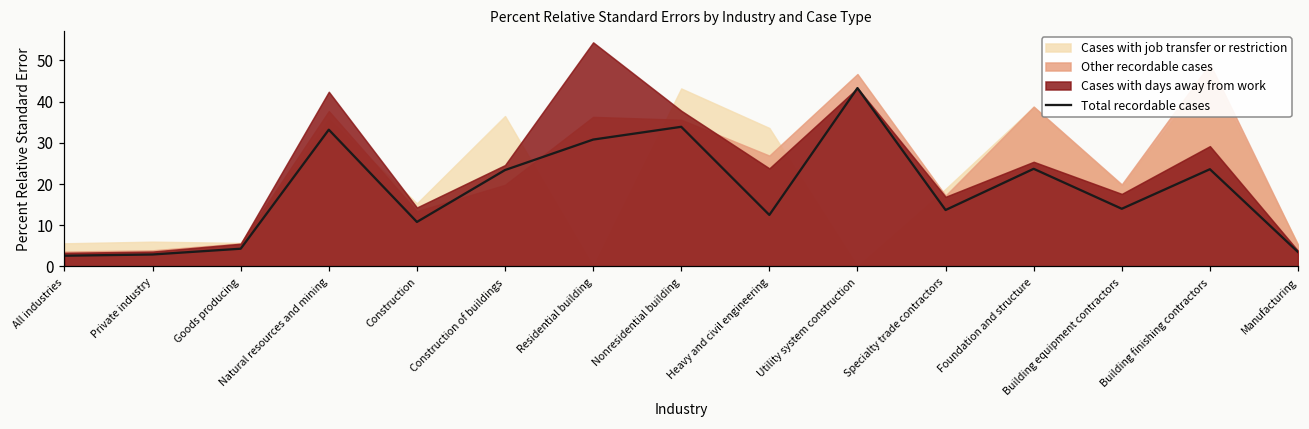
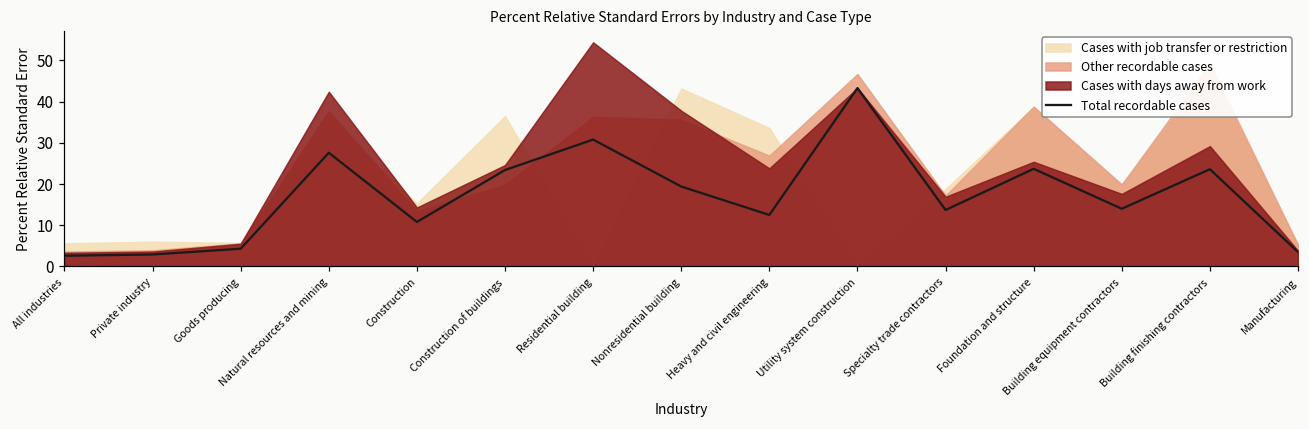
  {
    "Total recordable cases": {
      "All industries": 3,
      "Private industry": 3,
      "Goods producing": 4,
-     "Natural resources and mining": 33,
+     "Natural resources and mining": 28,
      "Construction": 11,
      "Construction of buildings": 23,
      "Residential building": 31,
-     "Nonresidential building": 34,
+     "Nonresidential building": 19,
      "Heavy and civil engineering": 13,
      "Specialty trade contractors": 14,
      "Foundation and structure": 24,
      "Building equipment contractors": 14,
      "Building finishing contractors": 24
    },
    "Cases with job transfer or restriction": {
      "All industries": 6,
      "Private industry": 6,
      "Natural resources and mining": 36,
      "Construction": 15,
      "Construction of buildings": 37,
      "Residential building": 0,
      "Nonresidential building": 43,
      "Heavy and civil engineering": 34,
      "Utility system construction": 0,
      "Specialty trade contractors": 19
    },
    "Other recordable cases": {
      "Natural resources and mining": 38,
      "Construction": 13,
      "Construction of buildings": 20,
      "Residential building": 36,
      "Nonresidential building": 36,
      "Heavy and civil engineering": 27,
      "Utility system construction": 47
    },
    "Cases with days away from work": {
      "Natural resources and mining": 42,
      "Construction": 14,
      "Construction of buildings": 25,
      "Residential building": 54,
      "Nonresidential building": 38,
      "Heavy and civil engineering": 24,
      "Foundation and structure": 25,
      "Building equipment contractors": 18,
      "Building finishing contractors": 29
    }
  }
